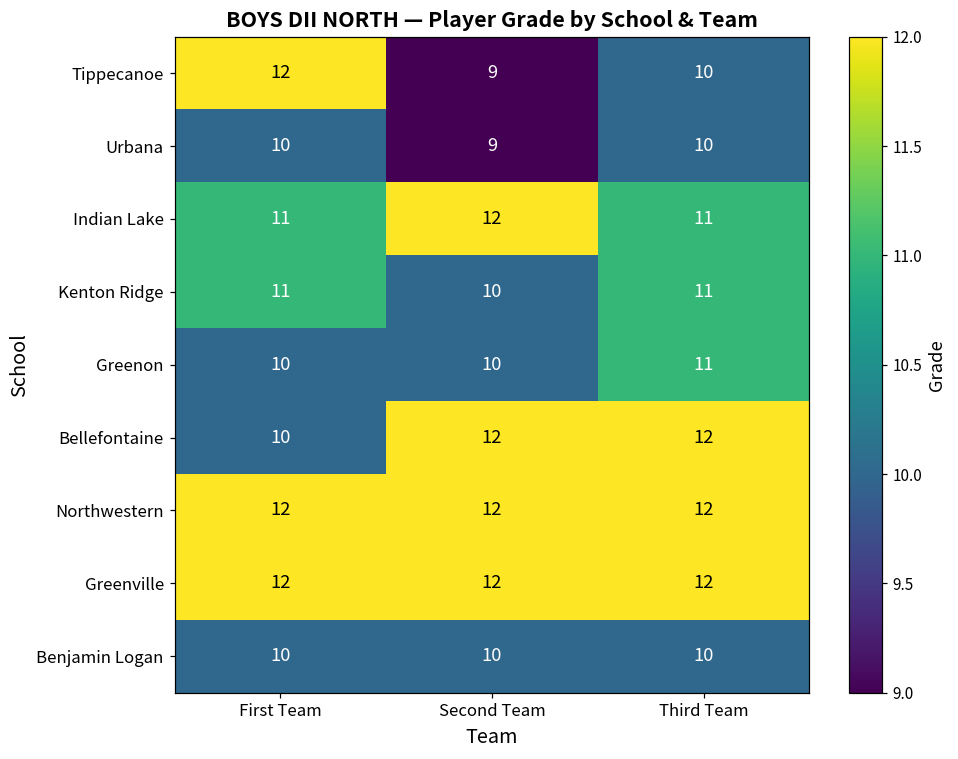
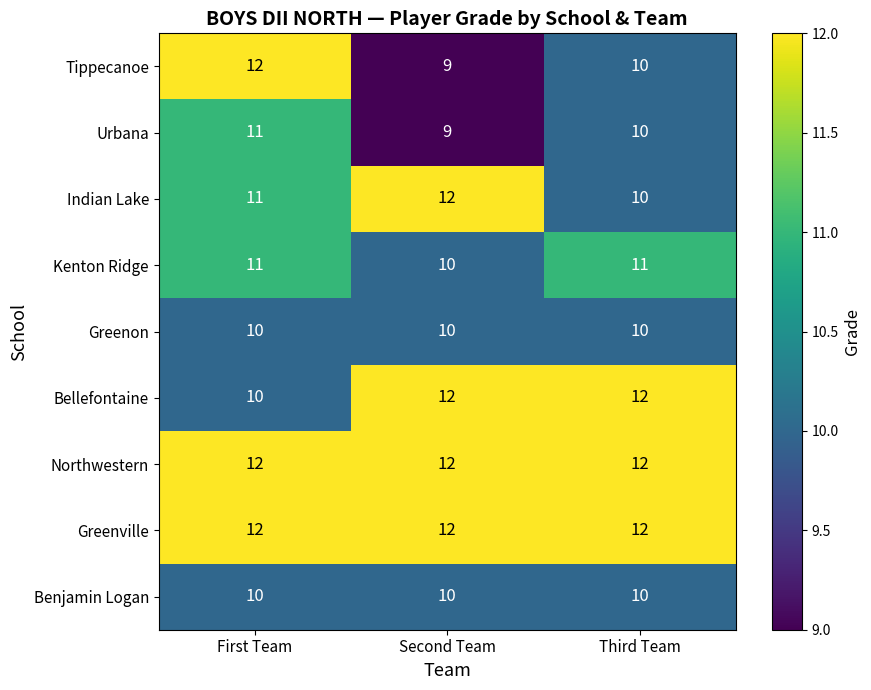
  {
    "Tippecanoe": {
      "First Team": 12,
      "Second Team": 9,
      "Third Team": 10
    },
    "Urbana": {
-     "First Team": 10,
+     "First Team": 11,
      "Second Team": 9,
      "Third Team": 10
    },
    "Indian Lake": {
      "First Team": 11,
      "Second Team": 12,
-     "Third Team": 11
+     "Third Team": 10
    },
    "Kenton Ridge": {
      "First Team": 11,
      "Second Team": 10,
      "Third Team": 11
    },
    "Greenon": {
      "First Team": 10,
      "Second Team": 10,
-     "Third Team": 11
+     "Third Team": 10
    },
    "Bellefontaine": {
      "First Team": 10,
      "Second Team": 12,
      "Third Team": 12
    },
    "Northwestern": {
      "First Team": 12,
      "Second Team": 12,
      "Third Team": 12
    },
    "Greenville": {
      "First Team": 12,
      "Second Team": 12,
      "Third Team": 12
    },
    "Benjamin Logan": {
      "First Team": 10,
      "Second Team": 10,
      "Third Team": 10
    }
  }
